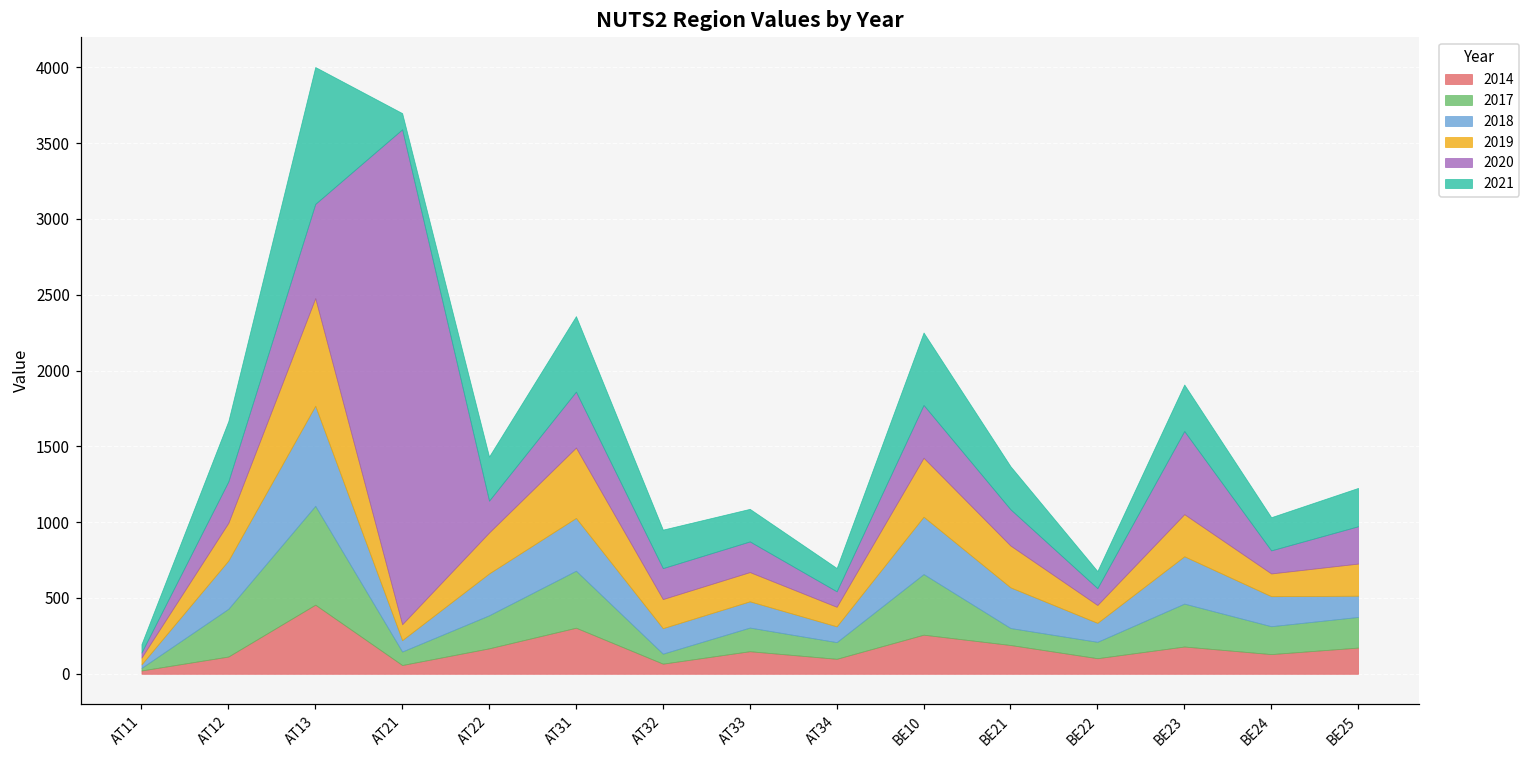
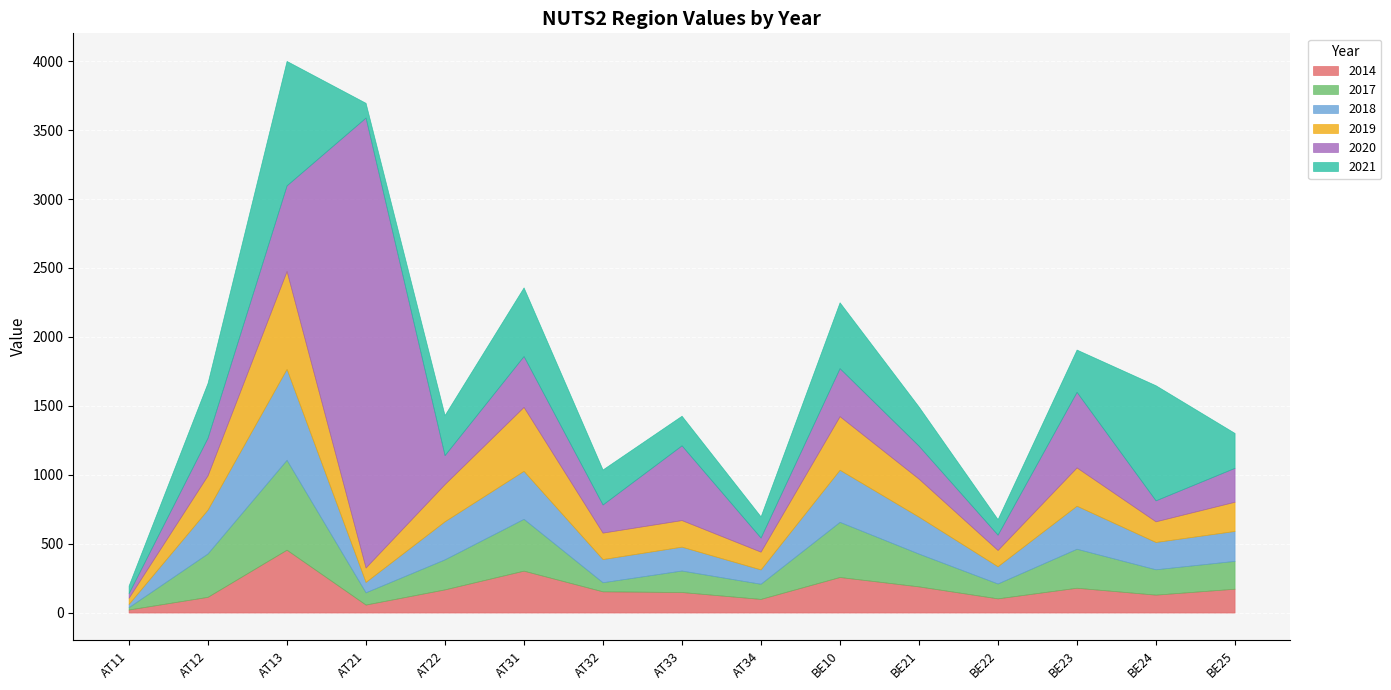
  {
    "2014": {
      "AT12": 110,
      "AT13": 460,
      "AT21": 60,
      "AT22": 170,
      "AT31": 300,
-     "AT32": 70,
+     "AT32": 150,
      "AT33": 150,
      "AT34": 100,
      "BE10": 260,
      "BE21": 190,
      "BE22": 100,
      "BE23": 180,
      "BE24": 130,
      "BE25": 170
    },
    "2017": {
      "AT12": 320,
      "AT13": 650,
      "AT21": 90,
      "AT22": 220,
      "AT31": 380,
      "AT32": 70,
      "AT33": 160,
      "AT34": 110,
      "BE10": 400,
-     "BE21": 110,
+     "BE21": 240,
      "BE22": 110,
      "BE23": 280,
      "BE24": 180,
      "BE25": 200
    },
    "2018": {
      "AT11": 20,
      "AT12": 320,
      "AT13": 660,
      "AT21": 80,
      "AT22": 280,
      "AT31": 350,
      "AT32": 170,
      "AT33": 170,
      "AT34": 100,
      "BE10": 380,
      "BE21": 270,
      "BE22": 130,
      "BE23": 310,
      "BE24": 200,
-     "BE25": 140
+     "BE25": 220
    },
    "2019": {
      "AT11": 50,
      "AT12": 250,
      "AT13": 710,
      "AT21": 110,
      "AT22": 270,
      "AT31": 460,
      "AT32": 190,
      "AT33": 190,
      "AT34": 130,
      "BE10": 390,
      "BE21": 280,
      "BE22": 120,
      "BE23": 280,
      "BE24": 150,
      "BE25": 210
    },
    "2020": {
      "AT11": 30,
      "AT12": 270,
      "AT13": 620,
      "AT21": 3260,
      "AT22": 210,
      "AT31": 370,
      "AT32": 200,
-     "AT33": 200,
+     "AT33": 540,
      "AT34": 100,
      "BE10": 350,
      "BE21": 240,
      "BE22": 110,
      "BE23": 550,
      "BE24": 150,
      "BE25": 250
    },
    "2021": {
      "AT11": 60,
      "AT12": 400,
      "AT13": 900,
      "AT21": 110,
      "AT22": 290,
      "AT31": 500,
      "AT32": 250,
      "AT33": 220,
      "AT34": 150,
      "BE10": 480,
      "BE21": 280,
      "BE22": 110,
      "BE23": 310,
-     "BE24": 220,
+     "BE24": 840,
      "BE25": 250
    }
  }
